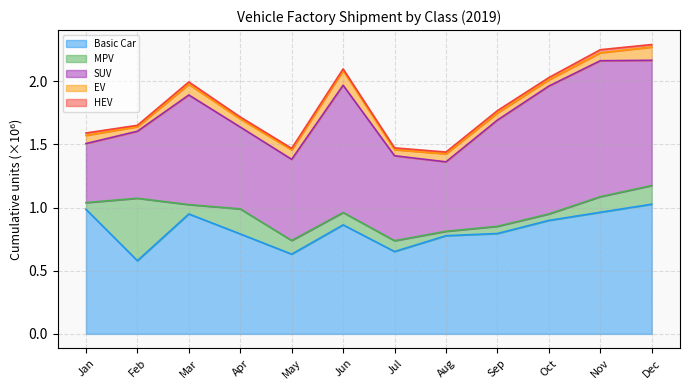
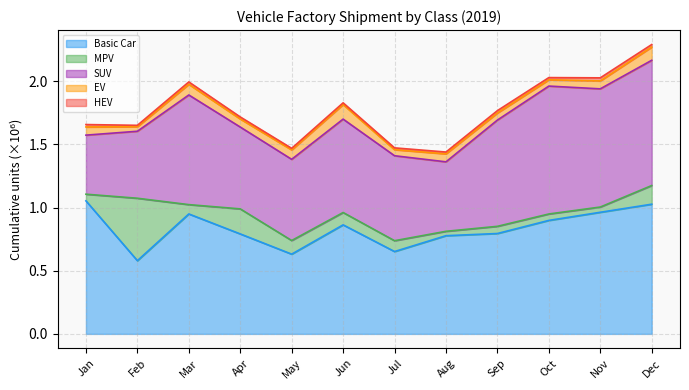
  {
    "Basic Car": {
-     "Jan": 0.99,
+     "Jan": 1.05,
      "Feb": 0.58,
      "Mar": 0.95,
      "Apr": 0.79,
      "May": 0.63,
      "Jun": 0.86,
      "Jul": 0.65,
      "Aug": 0.78,
      "Sep": 0.79,
      "Oct": 0.90,
      "Nov": 0.96,
      "Dec": 1.03
    },
    "MPV": {
      "Jan": 0.05,
      "Feb": 0.49,
      "Mar": 0.07,
      "Apr": 0.20,
      "May": 0.11,
      "Jun": 0.10,
      "Jul": 0.09,
      "Aug": 0.03,
      "Sep": 0.06,
      "Oct": 0.05,
-     "Nov": 0.12,
+     "Nov": 0.04,
      "Dec": 0.15
    },
    "SUV": {
      "Jan": 0.47,
      "Feb": 0.53,
      "Mar": 0.87,
      "Apr": 0.65,
      "May": 0.64,
-     "Jun": 1.01,
+     "Jun": 0.74,
      "Jul": 0.67,
      "Aug": 0.55,
      "Sep": 0.84,
      "Oct": 1.01,
-     "Nov": 1.08,
+     "Nov": 0.94,
      "Dec": 0.99
    },
    "EV": {
      "Nov": 0.06
    },
    "HEV": {
      "Nov": 0.02
    }
  }
